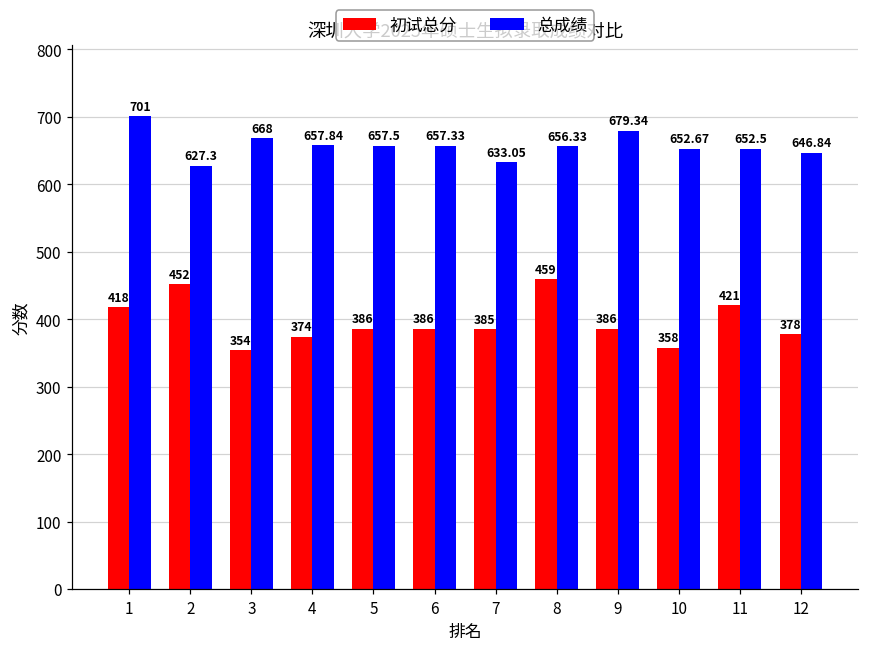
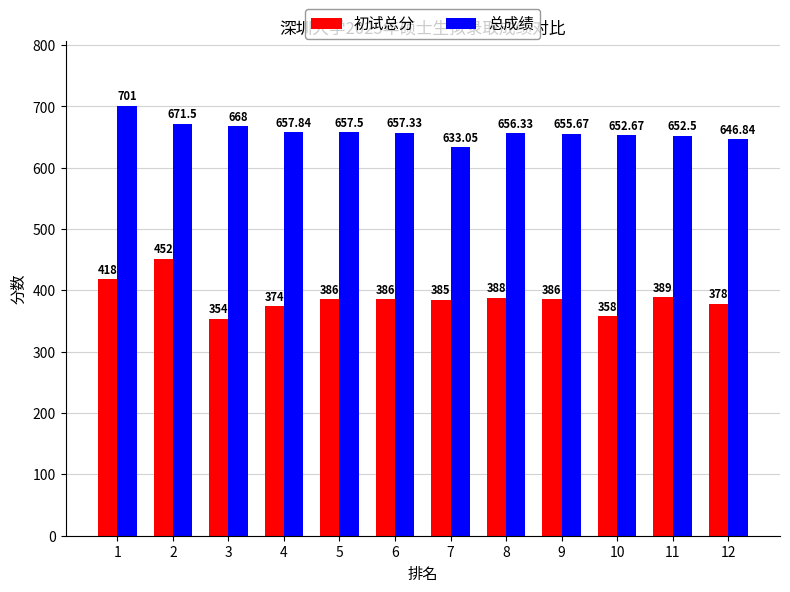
  {
    "初试总分": {
      "1": 418,
      "2": 452,
      "3": 354,
      "4": 374,
      "5": 386,
      "6": 386,
      "7": 385,
-     "8": 459,
+     "8": 388,
      "9": 386,
      "10": 358,
-     "11": 421,
+     "11": 389,
      "12": 378
    },
    "总成绩": {
      "1": 701,
-     "2": 627.3,
+     "2": 671.5,
      "3": 668,
      "4": 657.84,
      "5": 657.5,
      "6": 657.33,
      "7": 633.05,
      "8": 656.33,
-     "9": 679.34,
+     "9": 655.67,
      "10": 652.67,
      "11": 652.5,
      "12": 646.84
    }
  }
